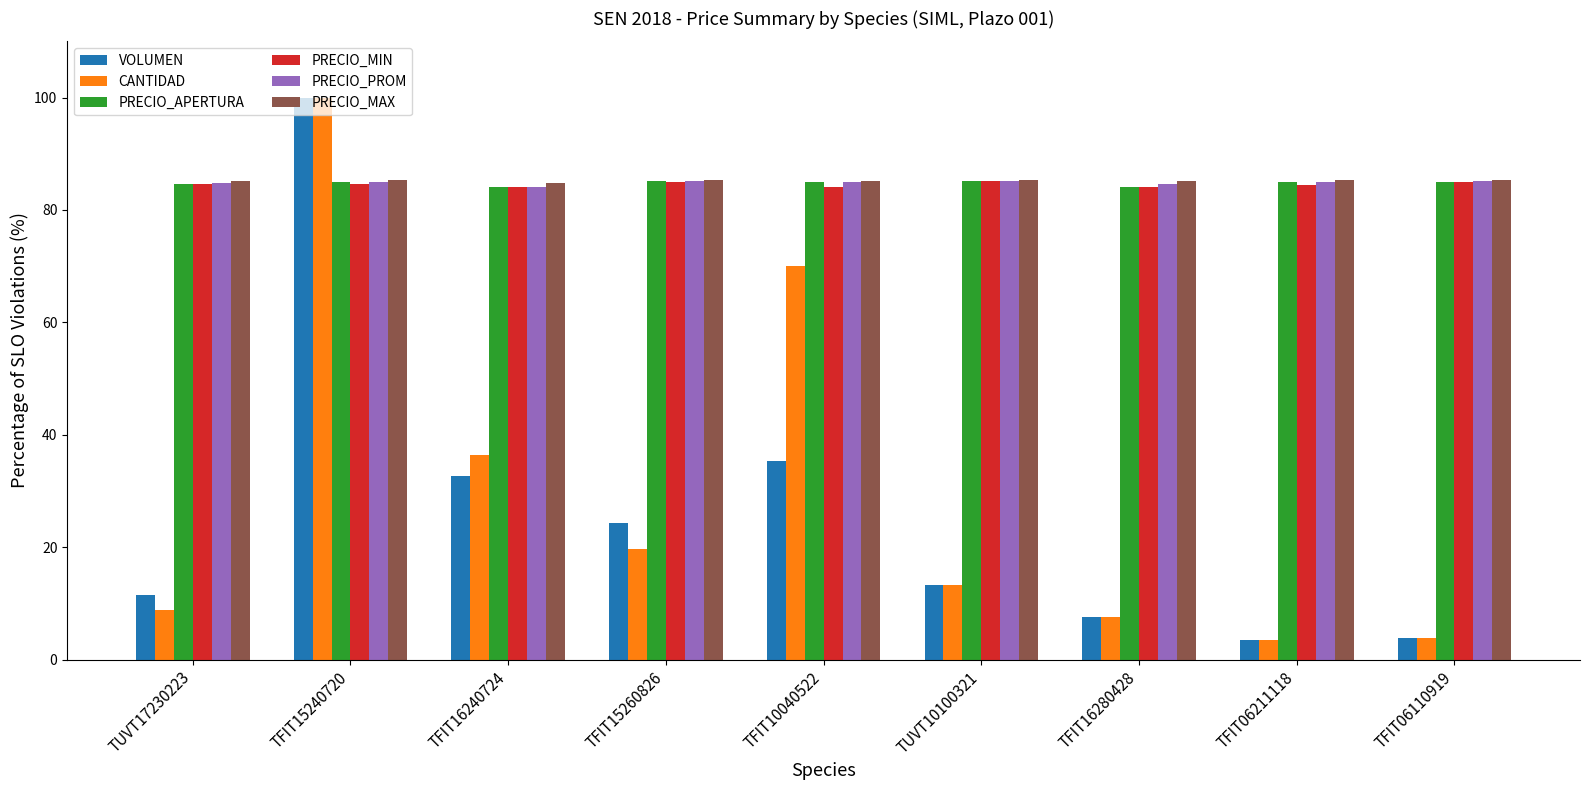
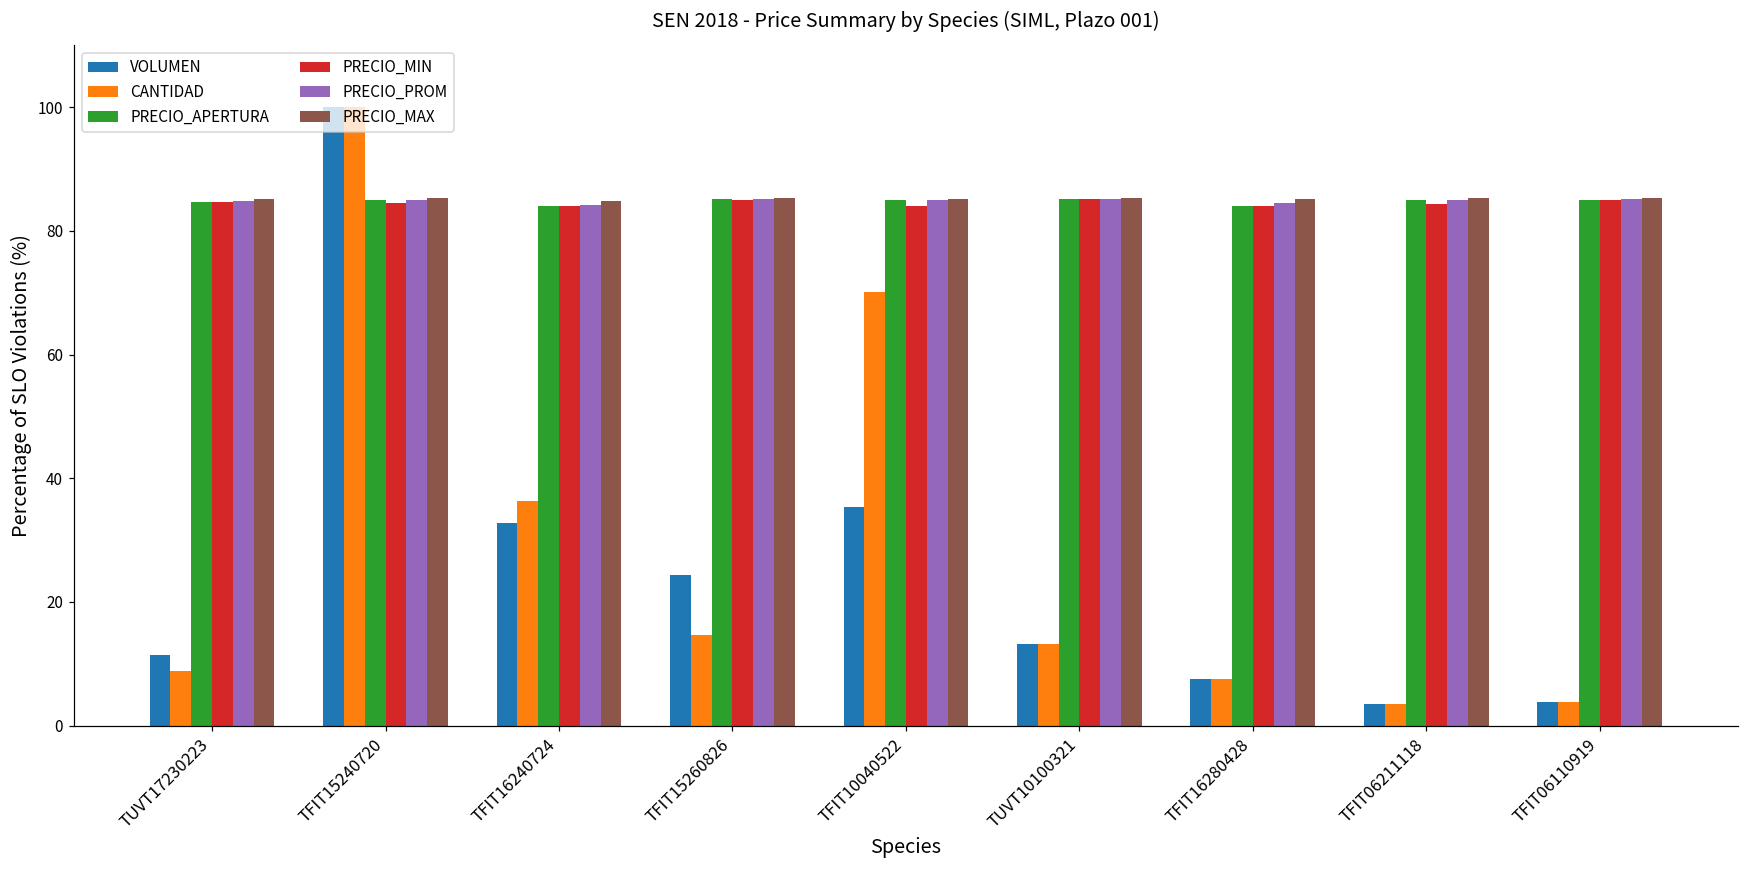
  {
    "VOLUMEN": {
      "TUVT17230223": 11,
      "TFIT16240724": 33,
      "TFIT15260826": 24,
      "TFIT10040522": 35,
      "TUVT10100321": 13,
      "TFIT16280428": 8,
      "TFIT06211118": 3,
      "TFIT06110919": 4
    },
    "CANTIDAD": {
      "TUVT17230223": 9,
      "TFIT16240724": 36,
-     "TFIT15260826": 20,
+     "TFIT15260826": 15,
      "TFIT10040522": 70,
      "TUVT10100321": 13,
      "TFIT16280428": 8,
      "TFIT06211118": 3,
      "TFIT06110919": 4
    },
    "PRECIO_APERTURA": {
      "TUVT17230223": 85,
      "TFIT15240720": 85,
      "TFIT16240724": 84,
      "TFIT15260826": 85,
      "TFIT10040522": 85,
      "TUVT10100321": 85,
      "TFIT16280428": 84,
      "TFIT06211118": 85,
      "TFIT06110919": 85
    },
    "PRECIO_MIN": {
      "TUVT17230223": 85,
      "TFIT15240720": 85,
      "TFIT16240724": 84,
      "TFIT15260826": 85,
      "TFIT10040522": 84,
      "TUVT10100321": 85,
      "TFIT16280428": 84,
      "TFIT06211118": 84,
      "TFIT06110919": 85
    },
    "PRECIO_PROM": {
      "TUVT17230223": 85,
      "TFIT15240720": 85,
      "TFIT16240724": 84,
      "TFIT15260826": 85,
      "TFIT10040522": 85,
      "TUVT10100321": 85,
      "TFIT16280428": 85,
      "TFIT06211118": 85,
      "TFIT06110919": 85
    },
    "PRECIO_MAX": {
      "TUVT17230223": 85,
      "TFIT15240720": 85,
      "TFIT16240724": 85,
      "TFIT15260826": 85,
      "TFIT10040522": 85,
      "TUVT10100321": 85,
      "TFIT16280428": 85,
      "TFIT06211118": 85,
      "TFIT06110919": 85
    }
  }
